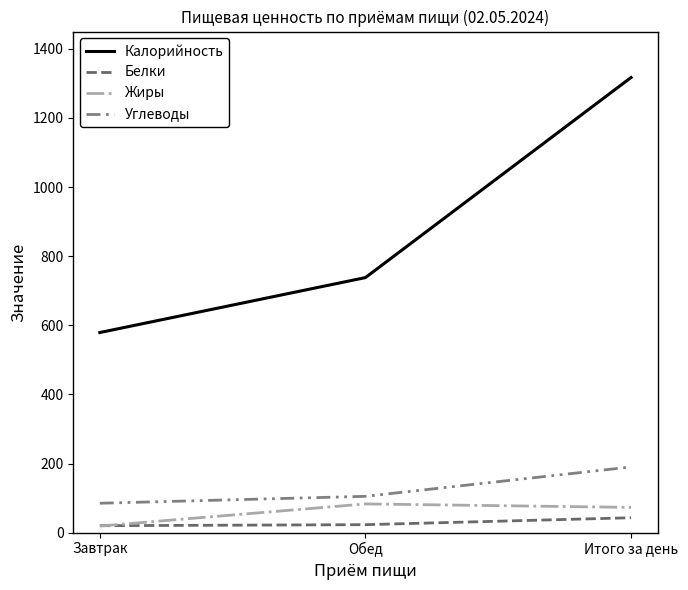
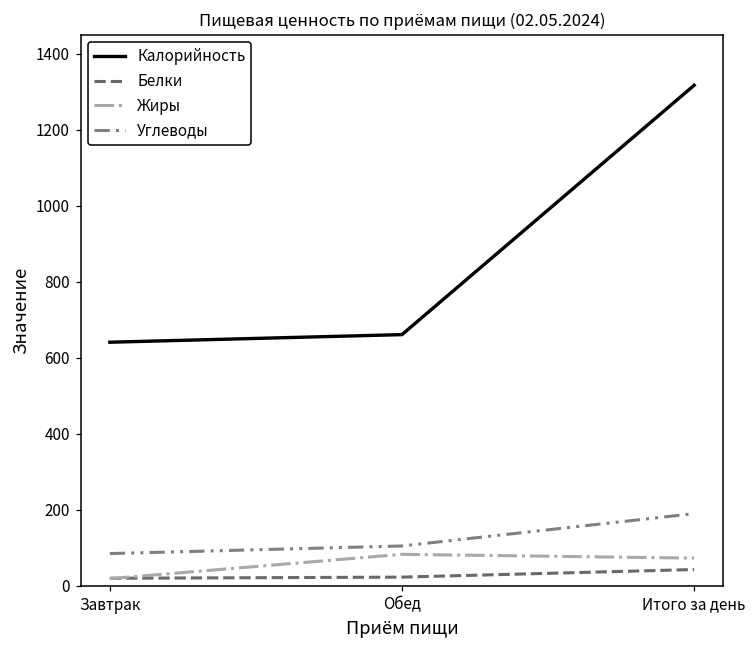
  {
    "Калорийность": {
-     "Завтрак": 580,
-     "Обед": 740,
+     "Завтрак": 640,
+     "Обед": 660,
      "Итого за день": 1320
    },
    "Жиры": {
      "Обед": 80,
      "Итого за день": 70
    }
  }
